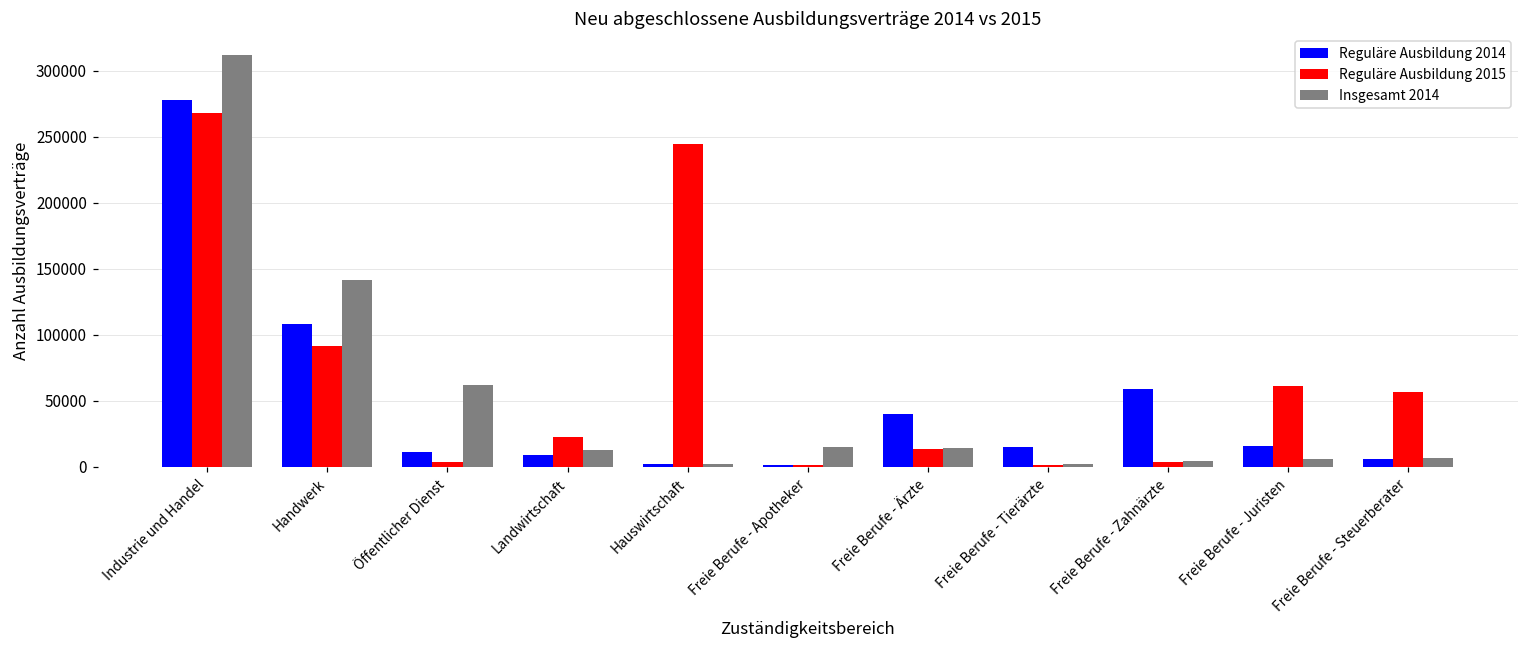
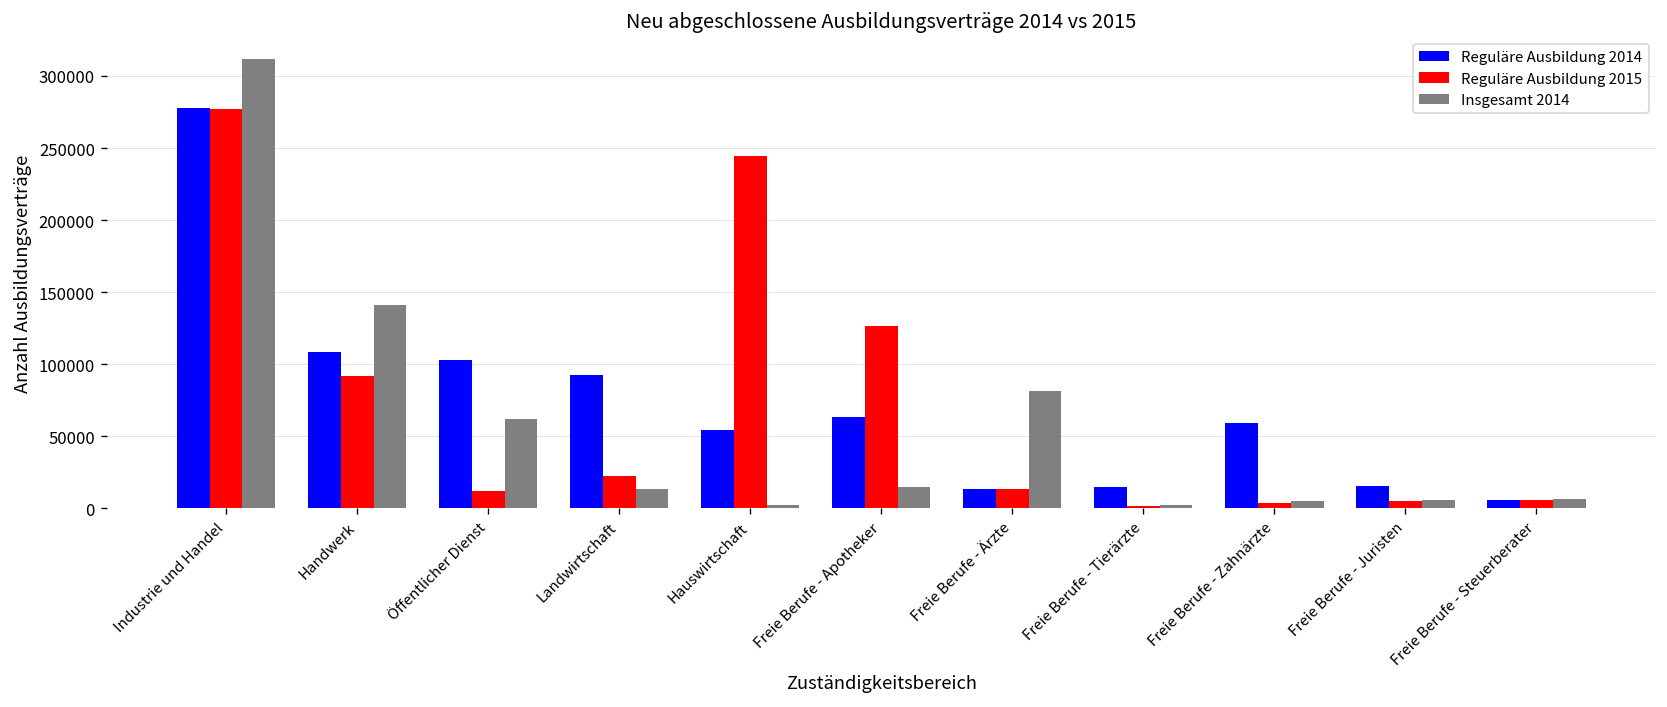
  {
    "Reguläre Ausbildung 2014": {
      "Industrie und Handel": 278000,
      "Handwerk": 108000,
-     "Öffentlicher Dienst": 11000,
-     "Landwirtschaft": 9000,
-     "Hauswirtschaft": 2000,
-     "Freie Berufe - Apotheker": 1000,
-     "Freie Berufe - Ärzte": 40000,
+     "Öffentlicher Dienst": 103000,
+     "Landwirtschaft": 93000,
+     "Hauswirtschaft": 54000,
+     "Freie Berufe - Apotheker": 64000,
+     "Freie Berufe - Ärzte": 13000,
      "Freie Berufe - Tierärzte": 15000,
      "Freie Berufe - Zahnärzte": 59000,
      "Freie Berufe - Juristen": 16000,
      "Freie Berufe - Steuerberater": 6000
    },
    "Reguläre Ausbildung 2015": {
-     "Industrie und Handel": 268000,
+     "Industrie und Handel": 277000,
      "Handwerk": 92000,
-     "Öffentlicher Dienst": 4000,
+     "Öffentlicher Dienst": 12000,
      "Landwirtschaft": 23000,
      "Hauswirtschaft": 244000,
-     "Freie Berufe - Apotheker": 1000,
+     "Freie Berufe - Apotheker": 127000,
      "Freie Berufe - Ärzte": 14000,
      "Freie Berufe - Zahnärzte": 4000,
-     "Freie Berufe - Juristen": 61000,
-     "Freie Berufe - Steuerberater": 57000
+     "Freie Berufe - Juristen": 5000,
+     "Freie Berufe - Steuerberater": 6000
    },
    "Insgesamt 2014": {
      "Industrie und Handel": 312000,
      "Handwerk": 141000,
      "Öffentlicher Dienst": 62000,
      "Landwirtschaft": 13000,
      "Hauswirtschaft": 2000,
      "Freie Berufe - Apotheker": 15000,
-     "Freie Berufe - Ärzte": 14000,
+     "Freie Berufe - Ärzte": 82000,
      "Freie Berufe - Zahnärzte": 5000,
      "Freie Berufe - Juristen": 6000,
      "Freie Berufe - Steuerberater": 7000
    }
  }
